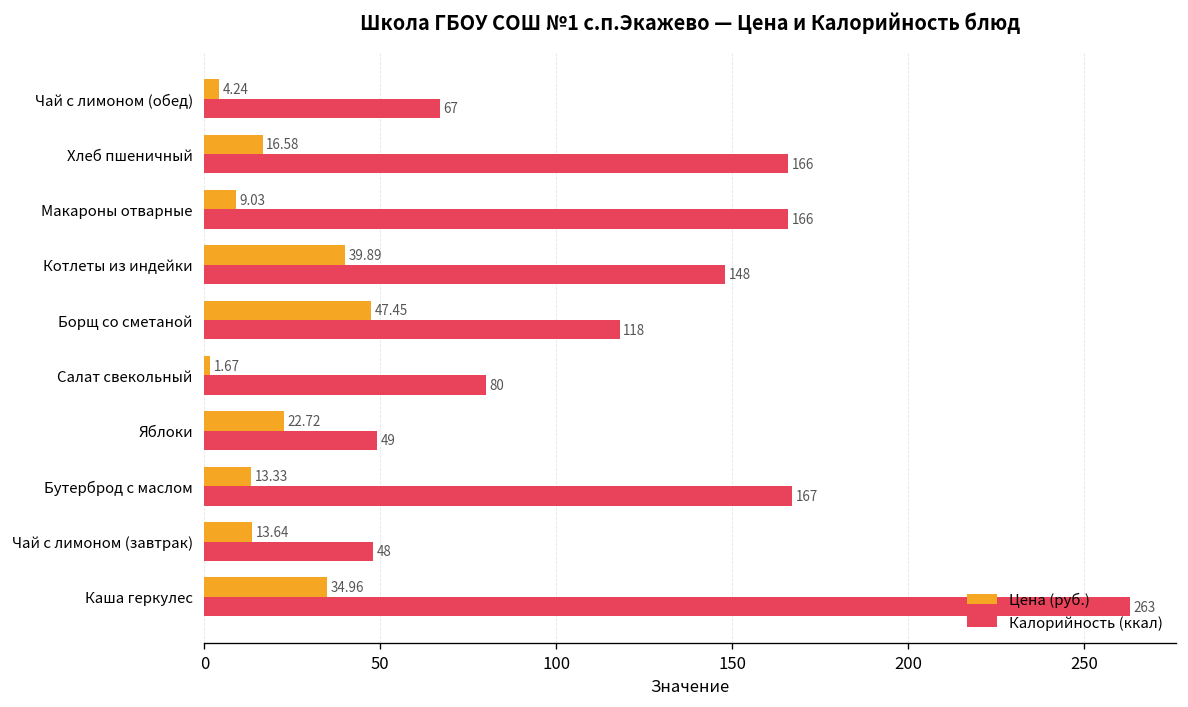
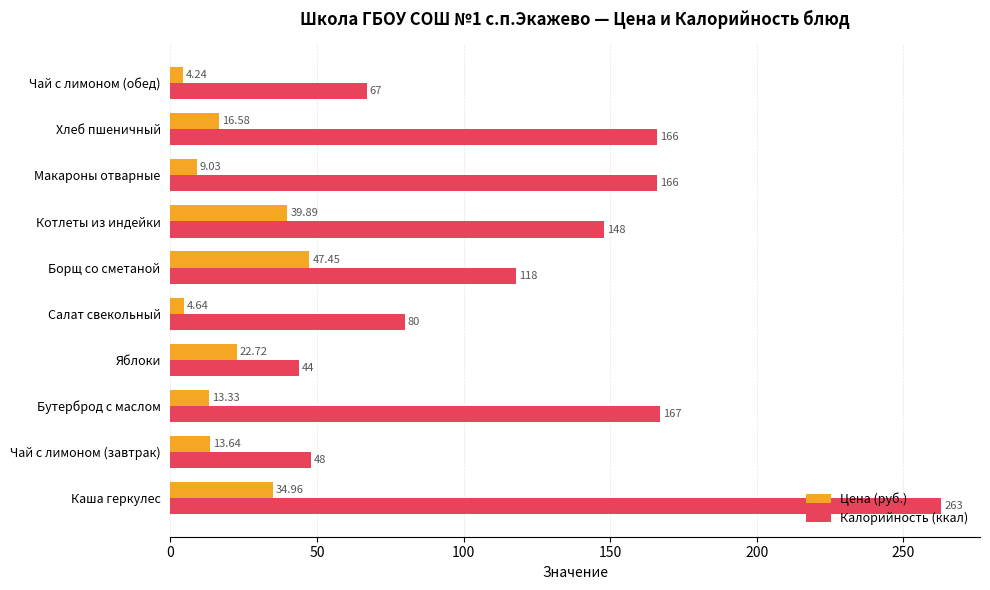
  {
    "Цена (руб.)": {
      "Чай с лимоном (обед)": 4.24,
      "Хлеб пшеничный": 16.58,
      "Макароны отварные": 9.03,
      "Котлеты из индейки": 39.89,
      "Борщ со сметаной": 47.45,
-     "Салат свекольный": 1.67,
+     "Салат свекольный": 4.64,
      "Яблоки": 22.72,
      "Бутерброд с маслом": 13.33,
      "Чай с лимоном (завтрак)": 13.64,
      "Каша геркулес": 34.96
    },
    "Калорийность (ккал)": {
      "Чай с лимоном (обед)": 67,
      "Хлеб пшеничный": 166,
      "Макароны отварные": 166,
      "Котлеты из индейки": 148,
      "Борщ со сметаной": 118,
      "Салат свекольный": 80,
-     "Яблоки": 49,
+     "Яблоки": 44,
      "Бутерброд с маслом": 167,
      "Чай с лимоном (завтрак)": 48,
      "Каша геркулес": 263
    }
  }
